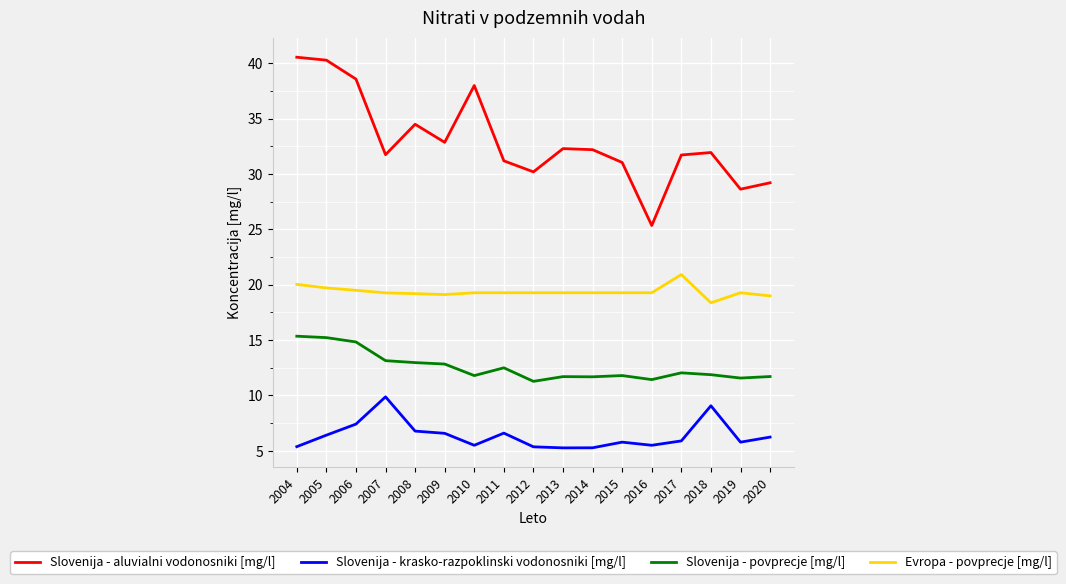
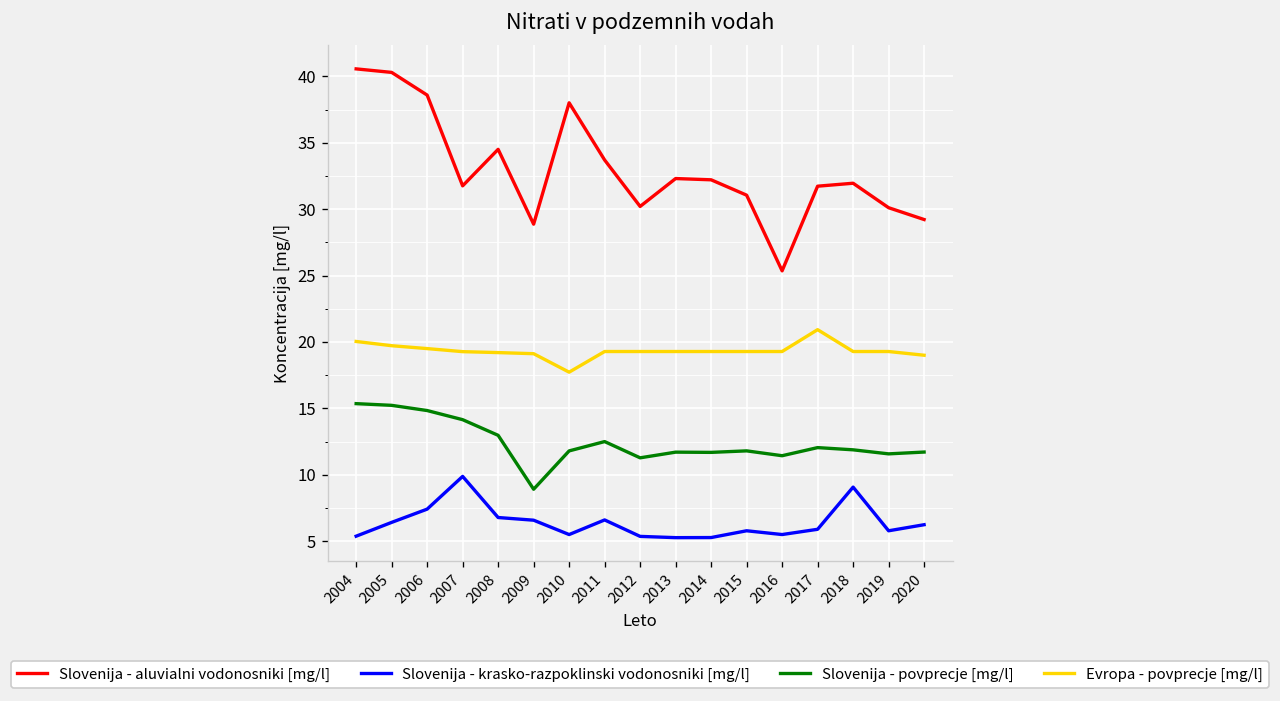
  {
    "Slovenija - aluvialni vodonosniki [mg/l]": {
      "2004": 40.6,
      "2005": 40.3,
      "2006": 38.6,
      "2007": 31.8,
      "2008": 34.5,
-     "2009": 32.9,
+     "2009": 28.9,
      "2010": 38.0,
-     "2011": 31.2,
+     "2011": 33.7,
      "2012": 30.2,
      "2013": 32.3,
      "2014": 32.2,
      "2015": 31.1,
      "2016": 25.4,
      "2017": 31.7,
      "2018": 32.0,
-     "2019": 28.6,
+     "2019": 30.1,
      "2020": 29.2
    },
    "Slovenija - krasko-razpoklinski vodonosniki [mg/l]": {
      "2004": 5.4,
      "2005": 6.4,
      "2006": 7.4,
      "2007": 9.9,
      "2008": 6.8,
      "2009": 6.6,
      "2010": 5.5,
      "2011": 6.6,
      "2012": 5.4,
      "2013": 5.3,
      "2014": 5.3,
      "2015": 5.8,
      "2016": 5.5,
      "2017": 5.9,
      "2018": 9.1,
      "2019": 5.8,
      "2020": 6.2
    },
    "Slovenija - povprecje [mg/l]": {
      "2004": 15.4,
      "2005": 15.2,
      "2006": 14.8,
-     "2007": 13.1,
+     "2007": 14.1,
      "2008": 13.0,
-     "2009": 12.8,
+     "2009": 8.9,
      "2010": 11.8,
      "2011": 12.5,
      "2012": 11.3,
      "2013": 11.7,
      "2014": 11.7,
      "2015": 11.8,
      "2016": 11.4,
      "2017": 12.0,
      "2018": 11.9,
      "2019": 11.6,
      "2020": 11.7
    },
    "Evropa - povprecje [mg/l]": {
      "2004": 20.0,
      "2005": 19.7,
      "2006": 19.5,
      "2007": 19.3,
      "2008": 19.2,
      "2009": 19.1,
-     "2010": 19.3,
+     "2010": 17.7,
      "2011": 19.3,
      "2012": 19.3,
      "2013": 19.3,
      "2014": 19.3,
      "2015": 19.3,
      "2016": 19.3,
      "2017": 20.9,
-     "2018": 18.4,
+     "2018": 19.3,
      "2019": 19.3,
      "2020": 19.0
    }
  }
